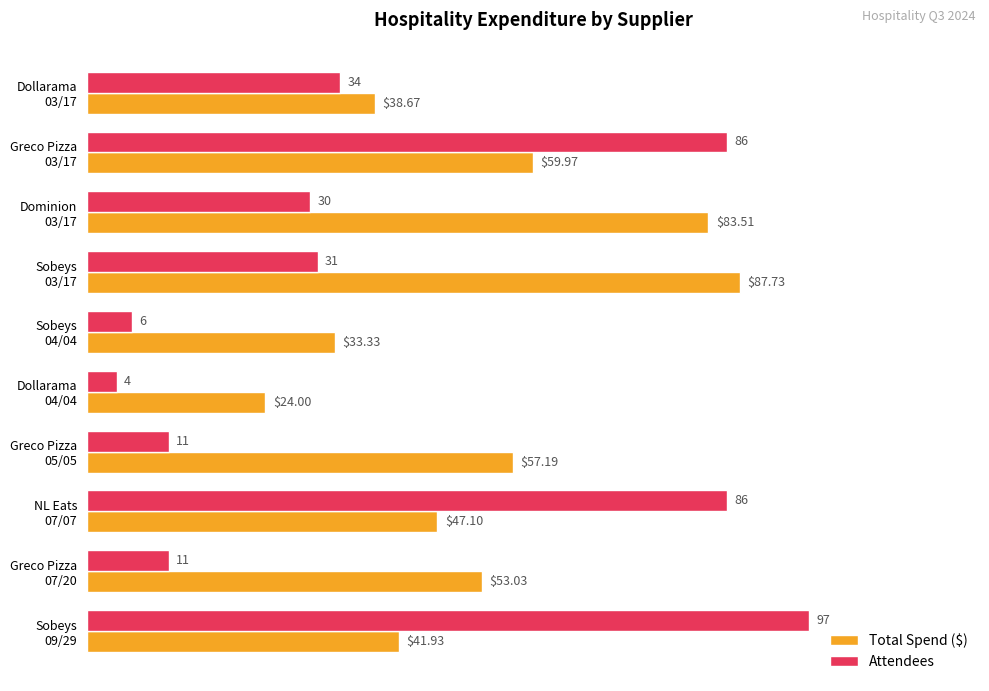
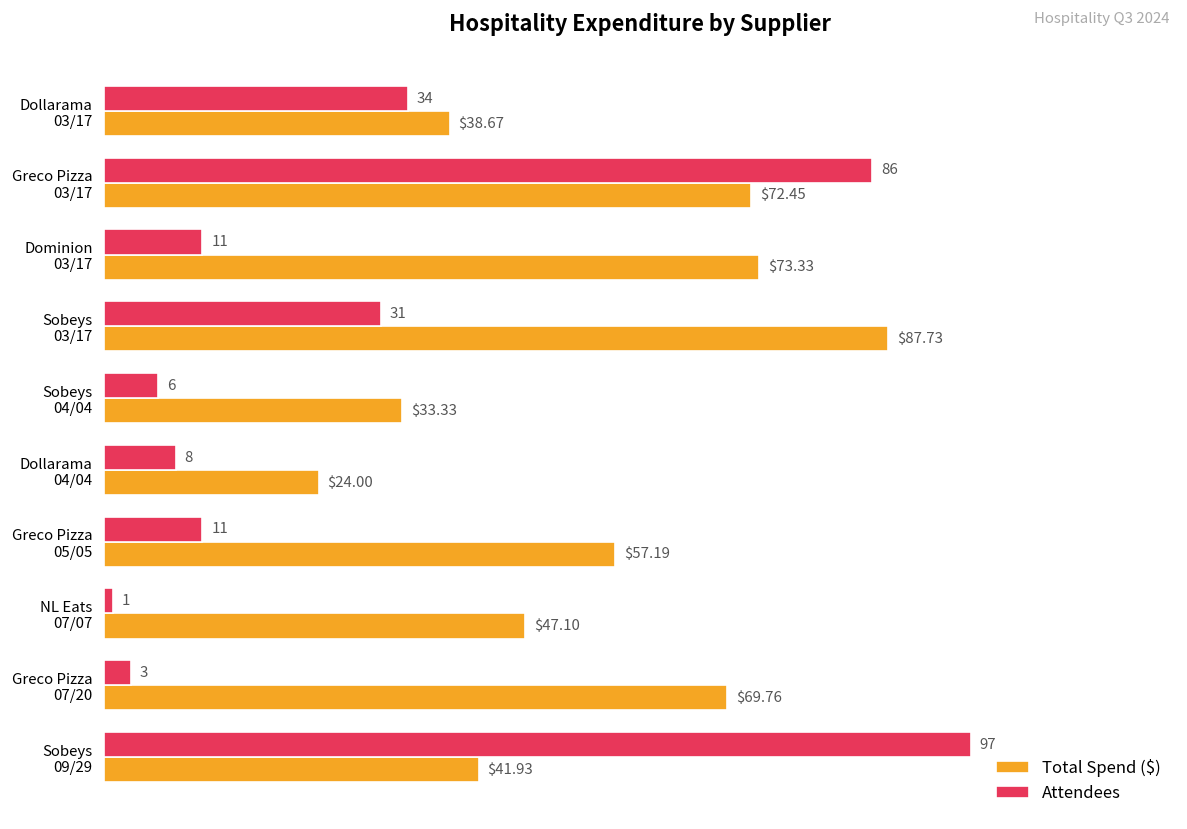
  {
    "Total Spend ($)": {
      "Dollarama 03/17": "$38.67",
-     "Greco Pizza 03/17": "$59.97",
-     "Dominion 03/17": "$83.51",
+     "Greco Pizza 03/17": "$72.45",
+     "Dominion 03/17": "$73.33",
      "Sobeys 03/17": "$87.73",
      "Sobeys 04/04": "$33.33",
      "Dollarama 04/04": "$24.00",
      "Greco Pizza 05/05": "$57.19",
      "NL Eats 07/07": "$47.10",
-     "Greco Pizza 07/20": "$53.03",
+     "Greco Pizza 07/20": "$69.76",
      "Sobeys 09/29": "$41.93"
    },
    "Attendees": {
      "Dollarama 03/17": "34",
      "Greco Pizza 03/17": "86",
-     "Dominion 03/17": "30",
+     "Dominion 03/17": "11",
      "Sobeys 03/17": "31",
      "Sobeys 04/04": "6",
-     "Dollarama 04/04": "4",
+     "Dollarama 04/04": "8",
      "Greco Pizza 05/05": "11",
-     "NL Eats 07/07": "86",
-     "Greco Pizza 07/20": "11",
+     "NL Eats 07/07": "1",
+     "Greco Pizza 07/20": "3",
      "Sobeys 09/29": "97"
    }
  }
